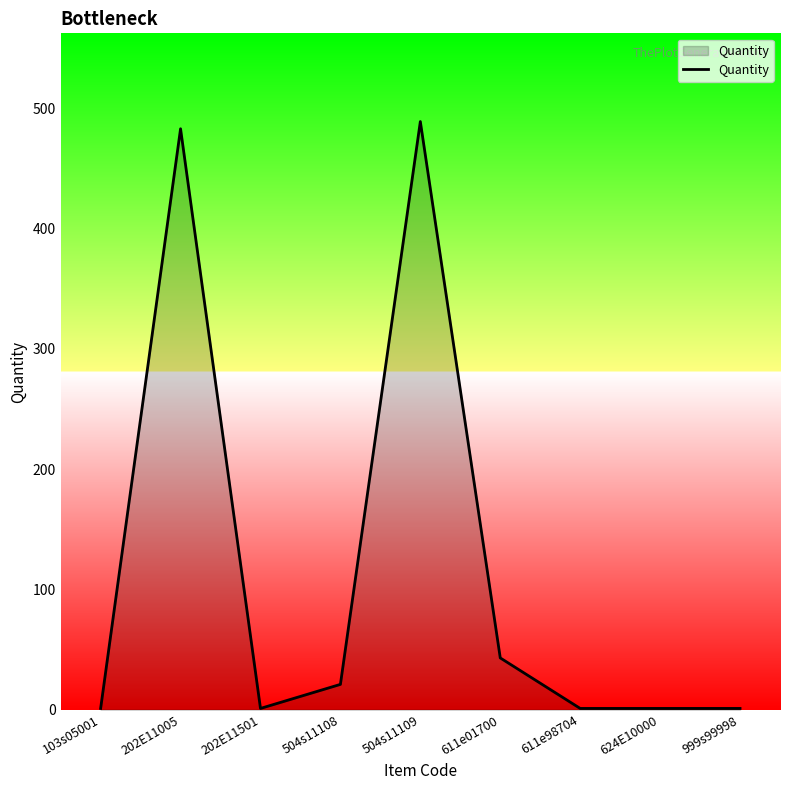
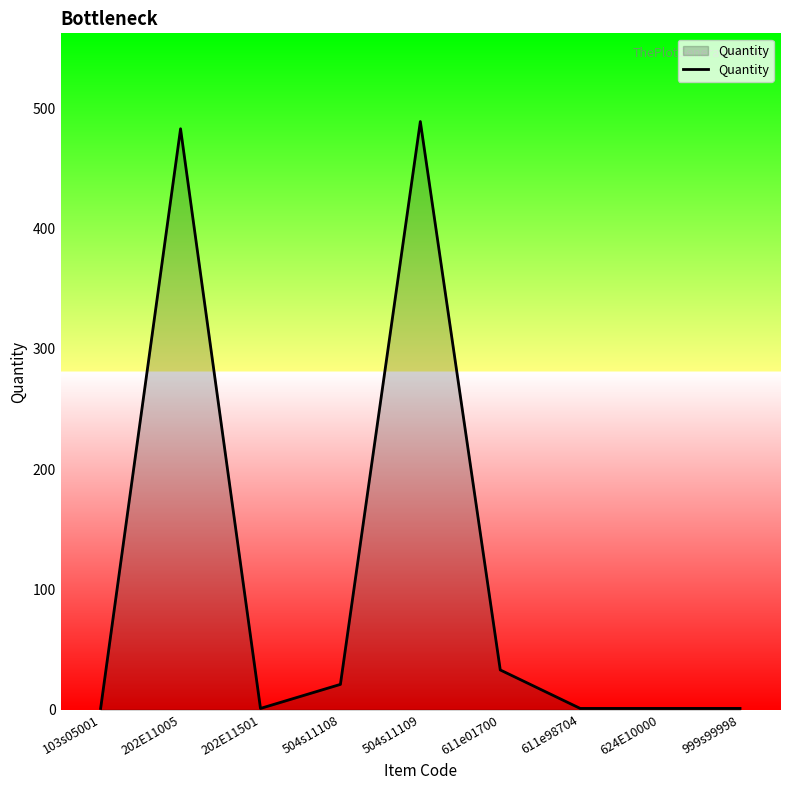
  {
    "103s05001": 1,
    "202E11005": 483,
    "202E11501": 1,
    "504s11108": 21,
    "504s11109": 489,
-   "611e01700": 43,
+   "611e01700": 33,
    "611e98704": 1,
    "624E10000": 1,
    "999s99998": 1
  }
